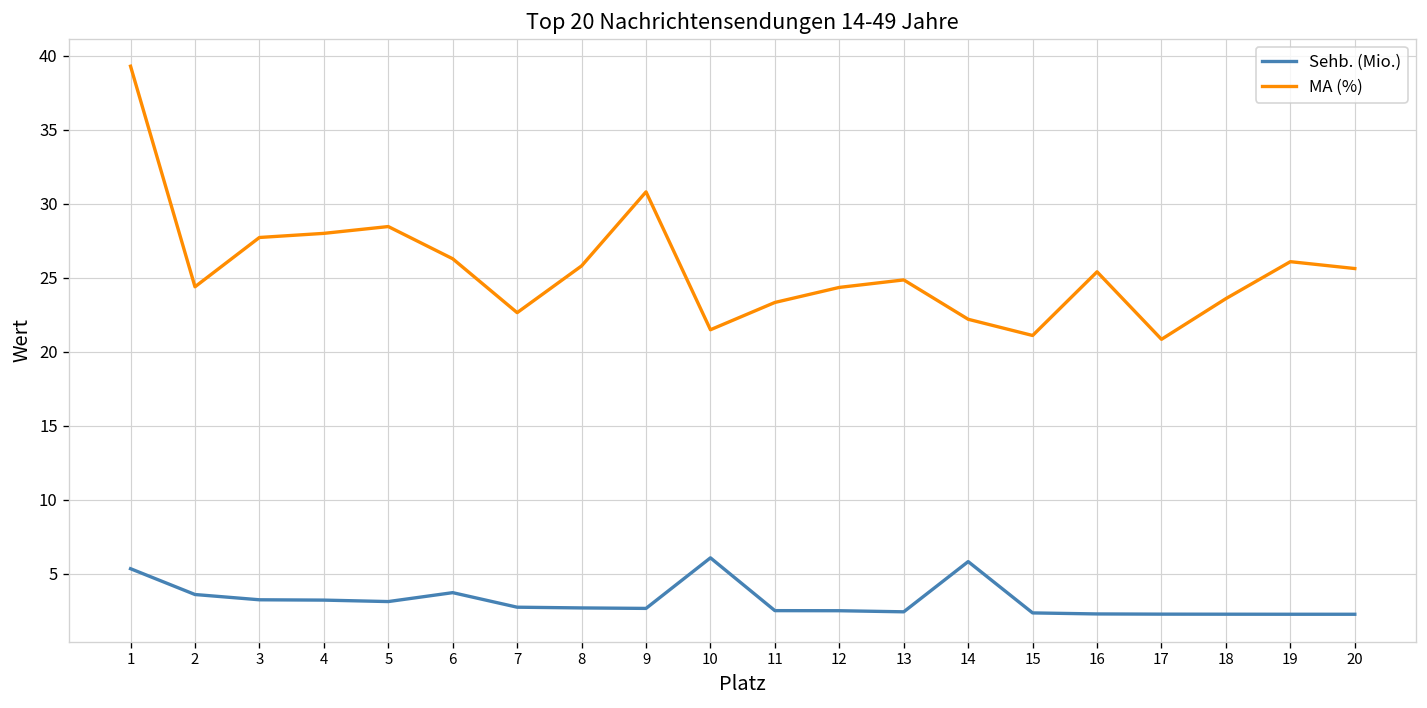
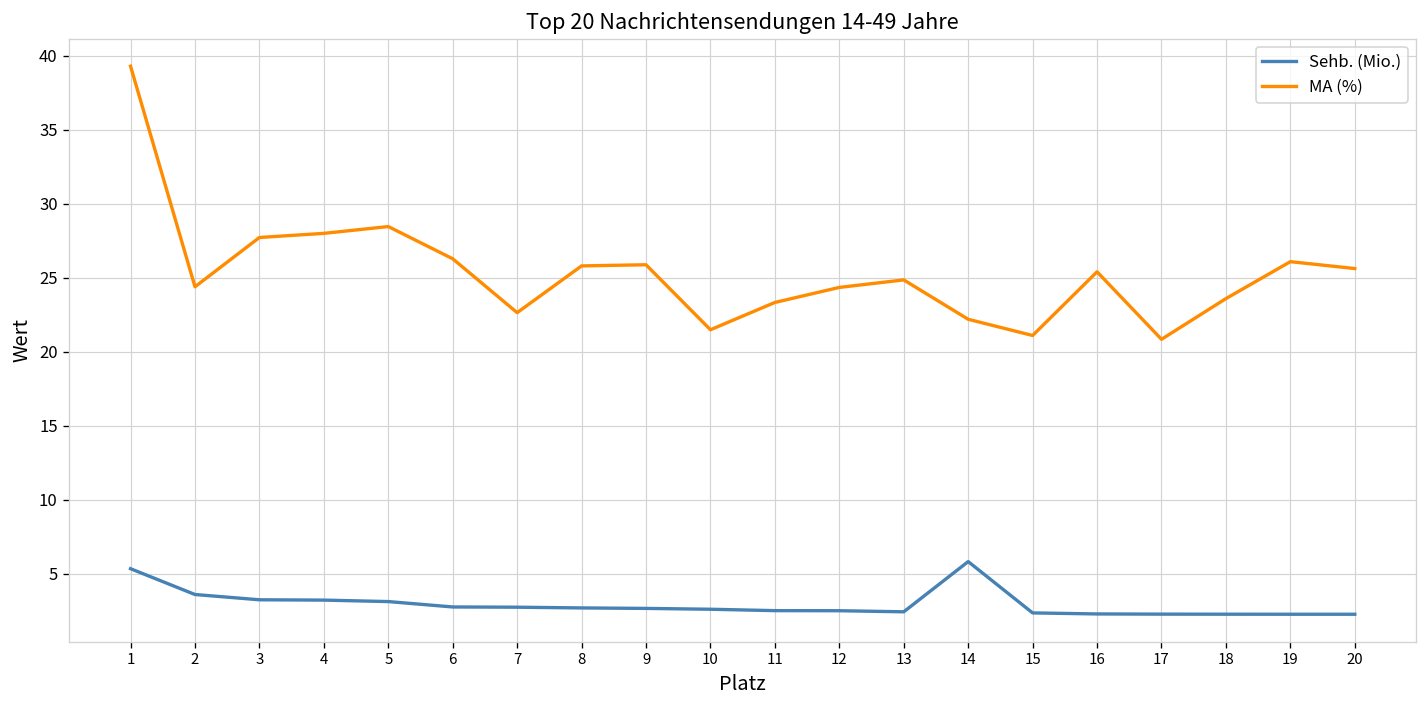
  {
    "Sehb. (Mio.)": {
      "1": 5.3,
      "2": 3.6,
      "3": 3.2,
      "4": 3.2,
      "5": 3.1,
-     "6": 3.7,
+     "6": 2.7,
      "7": 2.7,
      "8": 2.7,
      "9": 2.6,
-     "10": 6.1,
+     "10": 2.6,
      "11": 2.5,
      "12": 2.5,
      "13": 2.4,
      "14": 5.8,
      "15": 2.3,
      "16": 2.3,
      "17": 2.3,
      "18": 2.3,
      "19": 2.2,
      "20": 2.2
    },
    "MA (%)": {
      "1": 39.3,
      "2": 24.4,
      "3": 27.7,
      "4": 28.0,
      "5": 28.4,
      "6": 26.3,
      "7": 22.6,
      "8": 25.8,
-     "9": 30.8,
+     "9": 25.9,
      "10": 21.5,
      "11": 23.3,
      "12": 24.3,
      "13": 24.8,
      "14": 22.2,
      "15": 21.1,
      "16": 25.4,
      "17": 20.8,
      "18": 23.6,
      "19": 26.1,
      "20": 25.6
    }
  }
